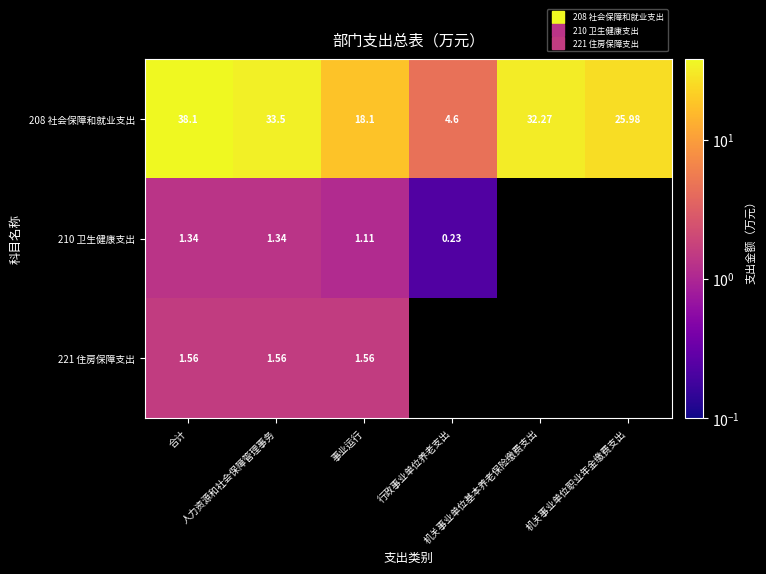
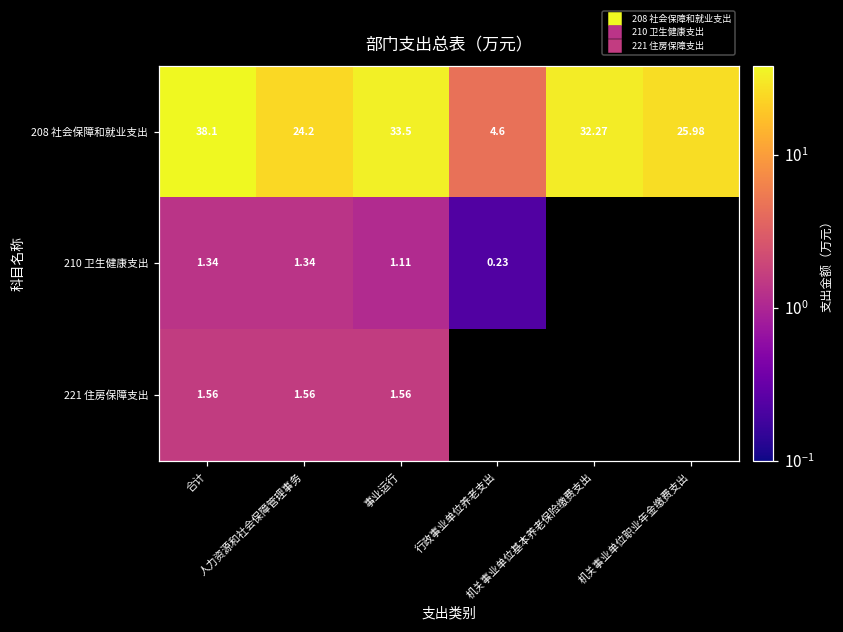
  {
    "208 社会保障和就业支出": {
      "合计": 38.1,
-     "人力资源和社会保障管理事务": 33.5,
-     "事业运行": 18.1,
+     "人力资源和社会保障管理事务": 24.2,
+     "事业运行": 33.5,
      "行政事业单位养老支出": 4.6,
      "机关事业单位基本养老保险缴费支出": 32.27,
      "机关事业单位职业年金缴费支出": 25.98
    },
    "210 卫生健康支出": {
      "合计": 1.34,
      "人力资源和社会保障管理事务": 1.34,
      "事业运行": 1.11,
      "行政事业单位养老支出": 0.23
    },
    "221 住房保障支出": {
      "合计": 1.56,
      "人力资源和社会保障管理事务": 1.56,
      "事业运行": 1.56
    }
  }
